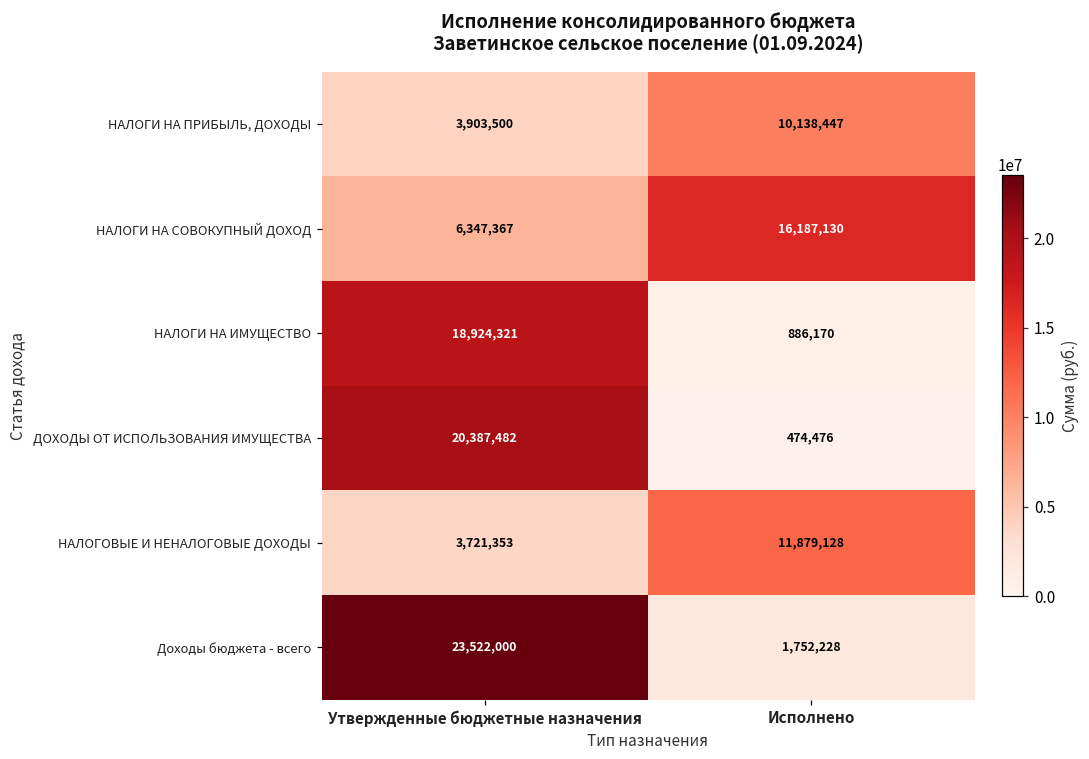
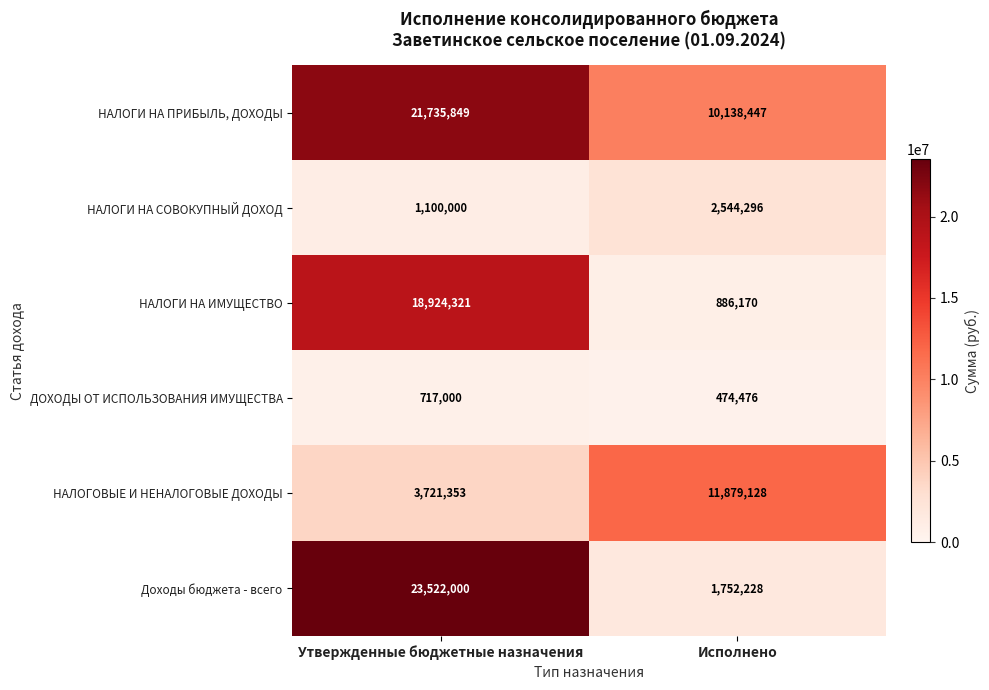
  {
    "НАЛОГИ НА ПРИБЫЛЬ, ДОХОДЫ": {
-     "Утвержденные бюджетные назначения": "3,903,500",
+     "Утвержденные бюджетные назначения": "21,735,849",
      "Исполнено": "10,138,447"
    },
    "НАЛОГИ НА СОВОКУПНЫЙ ДОХОД": {
-     "Утвержденные бюджетные назначения": "6,347,367",
-     "Исполнено": "16,187,130"
+     "Утвержденные бюджетные назначения": "1,100,000",
+     "Исполнено": "2,544,296"
    },
    "НАЛОГИ НА ИМУЩЕСТВО": {
      "Утвержденные бюджетные назначения": "18,924,321",
      "Исполнено": "886,170"
    },
    "ДОХОДЫ ОТ ИСПОЛЬЗОВАНИЯ ИМУЩЕСТВА": {
-     "Утвержденные бюджетные назначения": "20,387,482",
+     "Утвержденные бюджетные назначения": "717,000",
      "Исполнено": "474,476"
    },
    "НАЛОГОВЫЕ И НЕНАЛОГОВЫЕ ДОХОДЫ": {
      "Утвержденные бюджетные назначения": "3,721,353",
      "Исполнено": "11,879,128"
    },
    "Доходы бюджета - всего": {
      "Утвержденные бюджетные назначения": "23,522,000",
      "Исполнено": "1,752,228"
    }
  }
